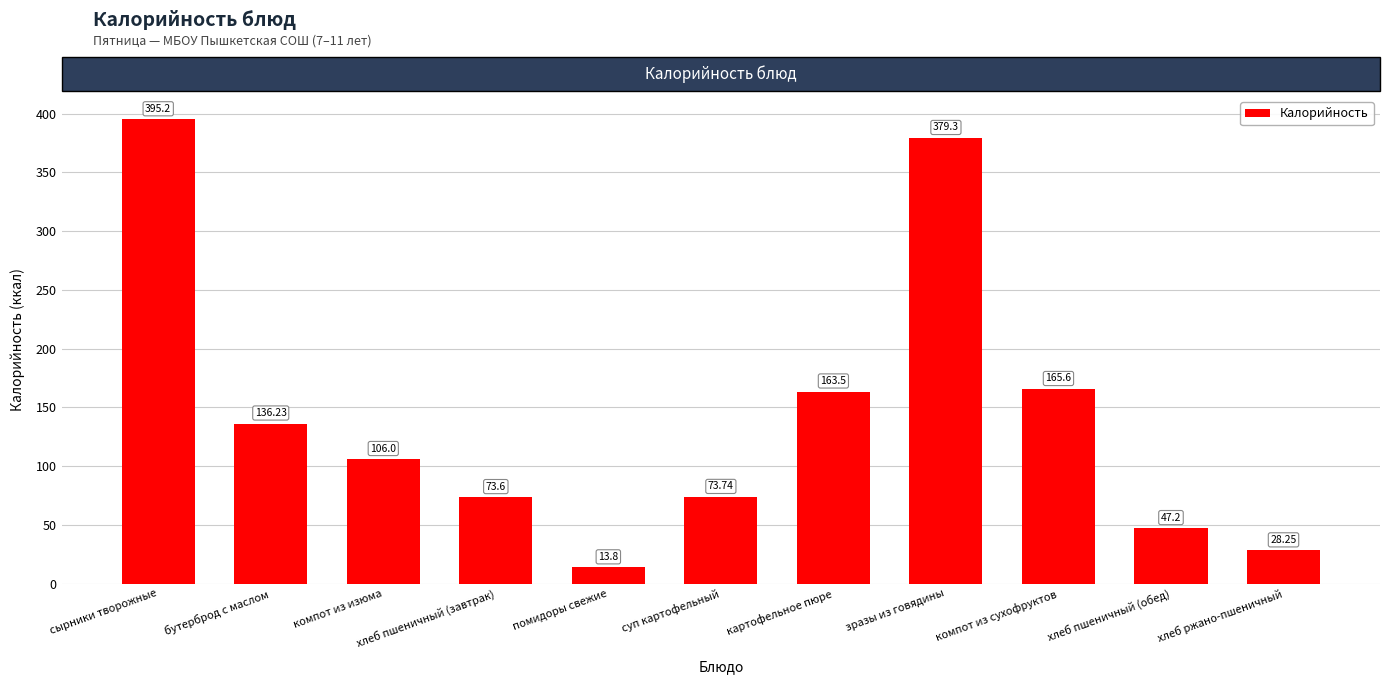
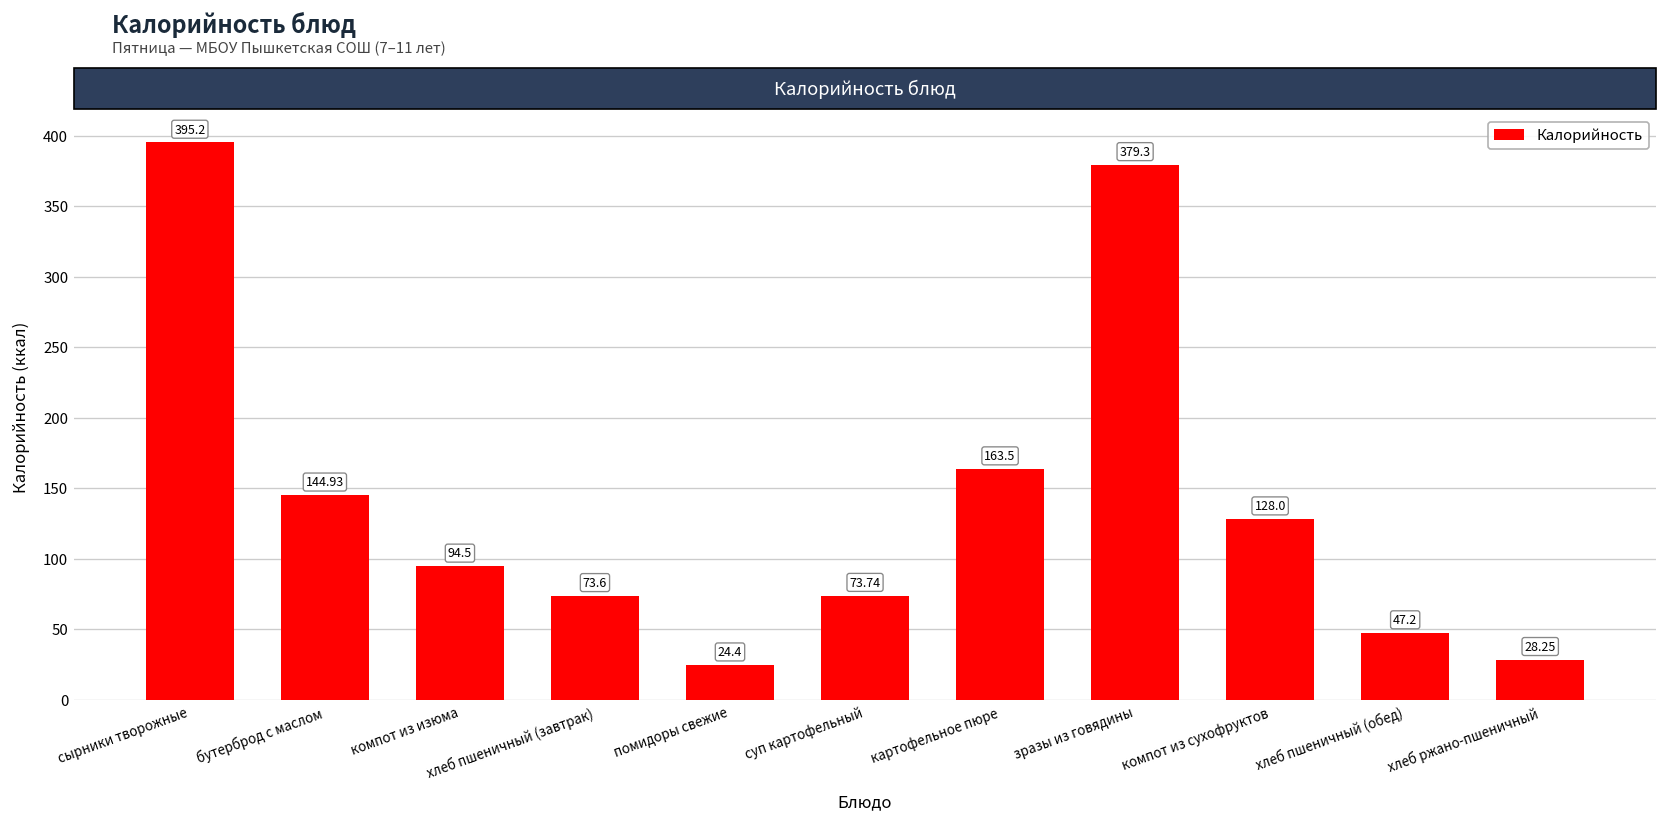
  {
-   "бутерброд с маслом": 136.23,
-   "компот из изюма": 106.0,
-   "помидоры свежие": 13.8,
-   "компот из сухофруктов": 165.6
+   "бутерброд с маслом": 144.93,
+   "компот из изюма": 94.5,
+   "помидоры свежие": 24.4,
+   "компот из сухофруктов": 128.0
  }
